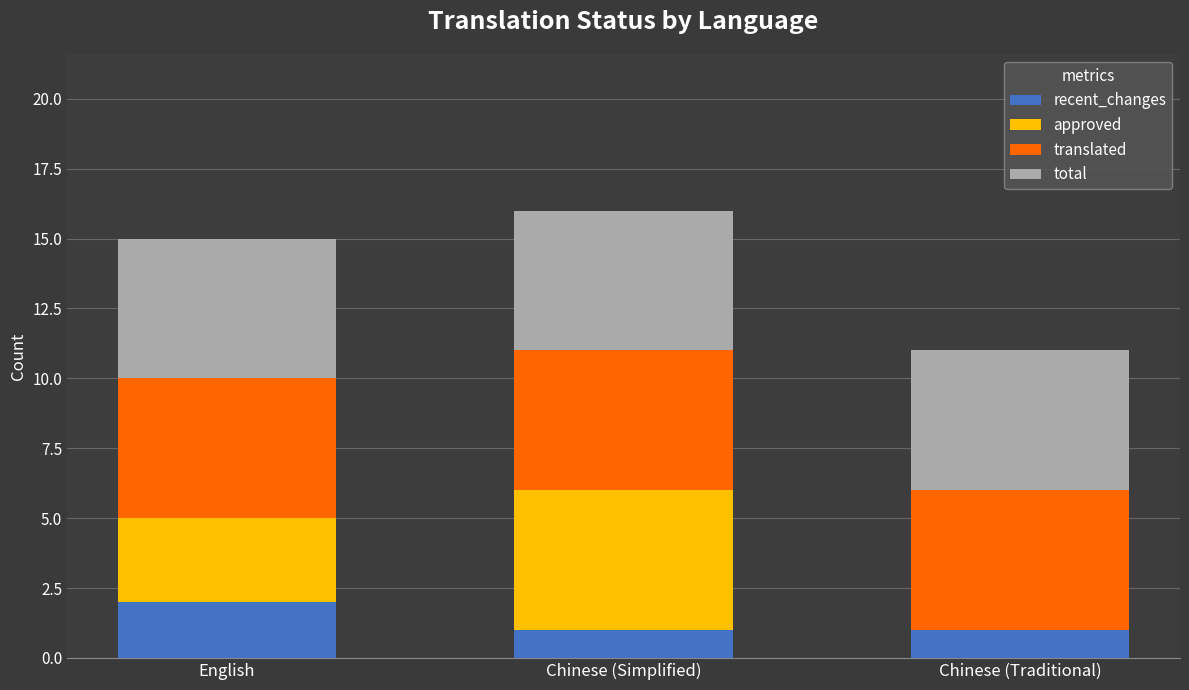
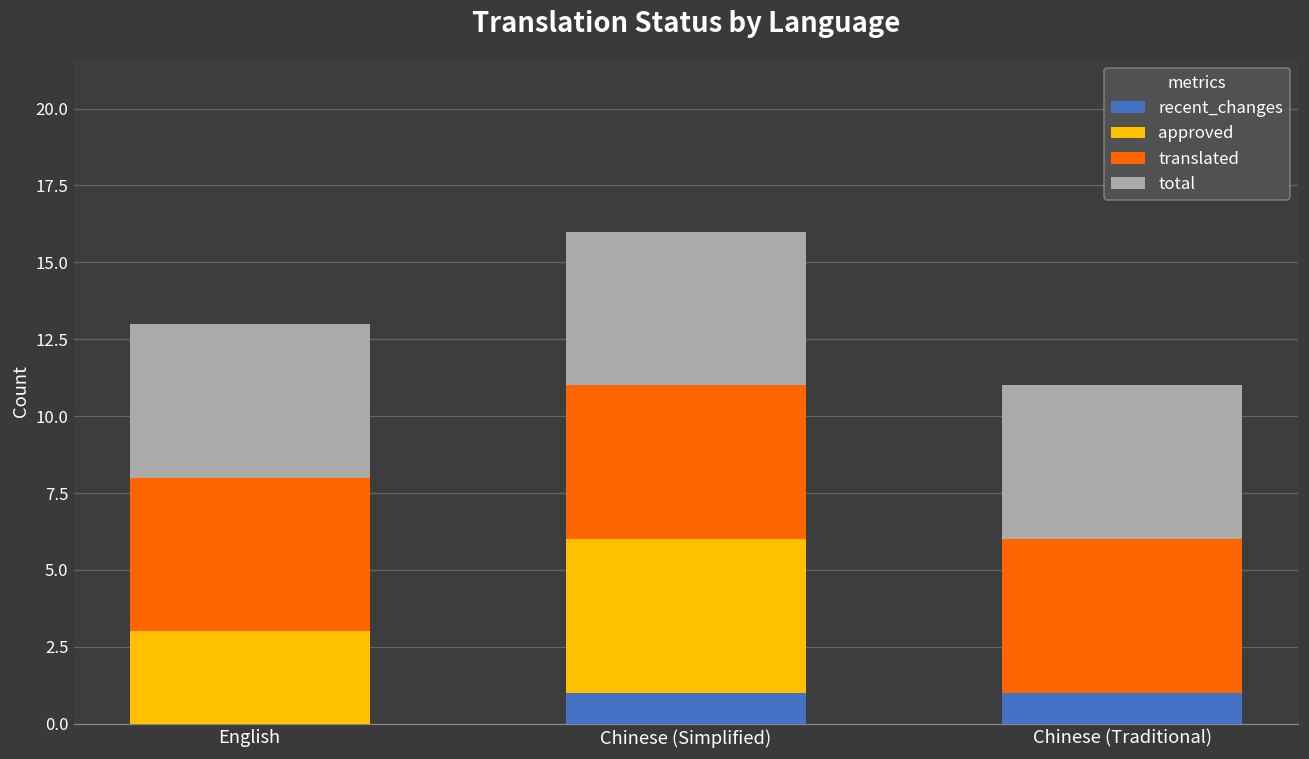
  {
    "recent_changes": {
-     "English": 2,
+     "English": 0,
      "Chinese (Simplified)": 1,
      "Chinese (Traditional)": 1
    },
    "approved": {
      "English": 3,
      "Chinese (Simplified)": 5,
      "Chinese (Traditional)": 0
    },
    "translated": {
      "English": 5,
      "Chinese (Simplified)": 5,
      "Chinese (Traditional)": 5
    },
    "total": {
      "English": 5,
      "Chinese (Simplified)": 5,
      "Chinese (Traditional)": 5
    }
  }
